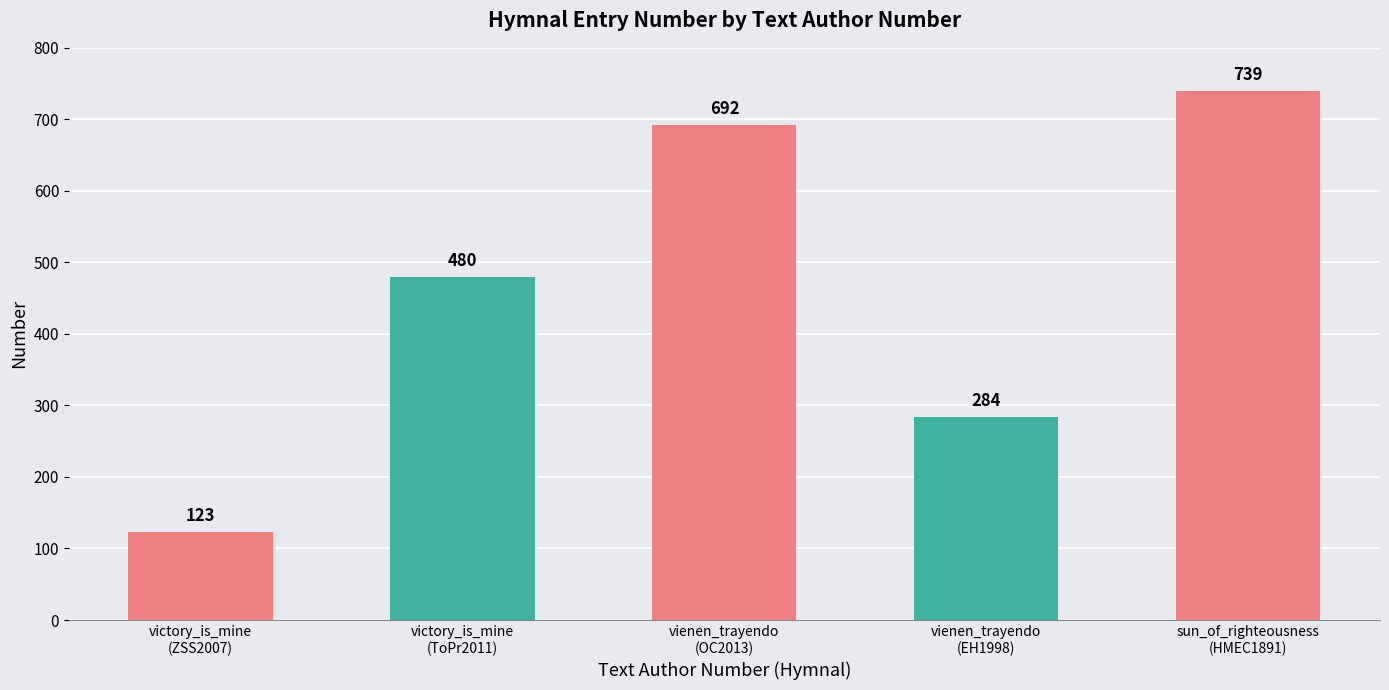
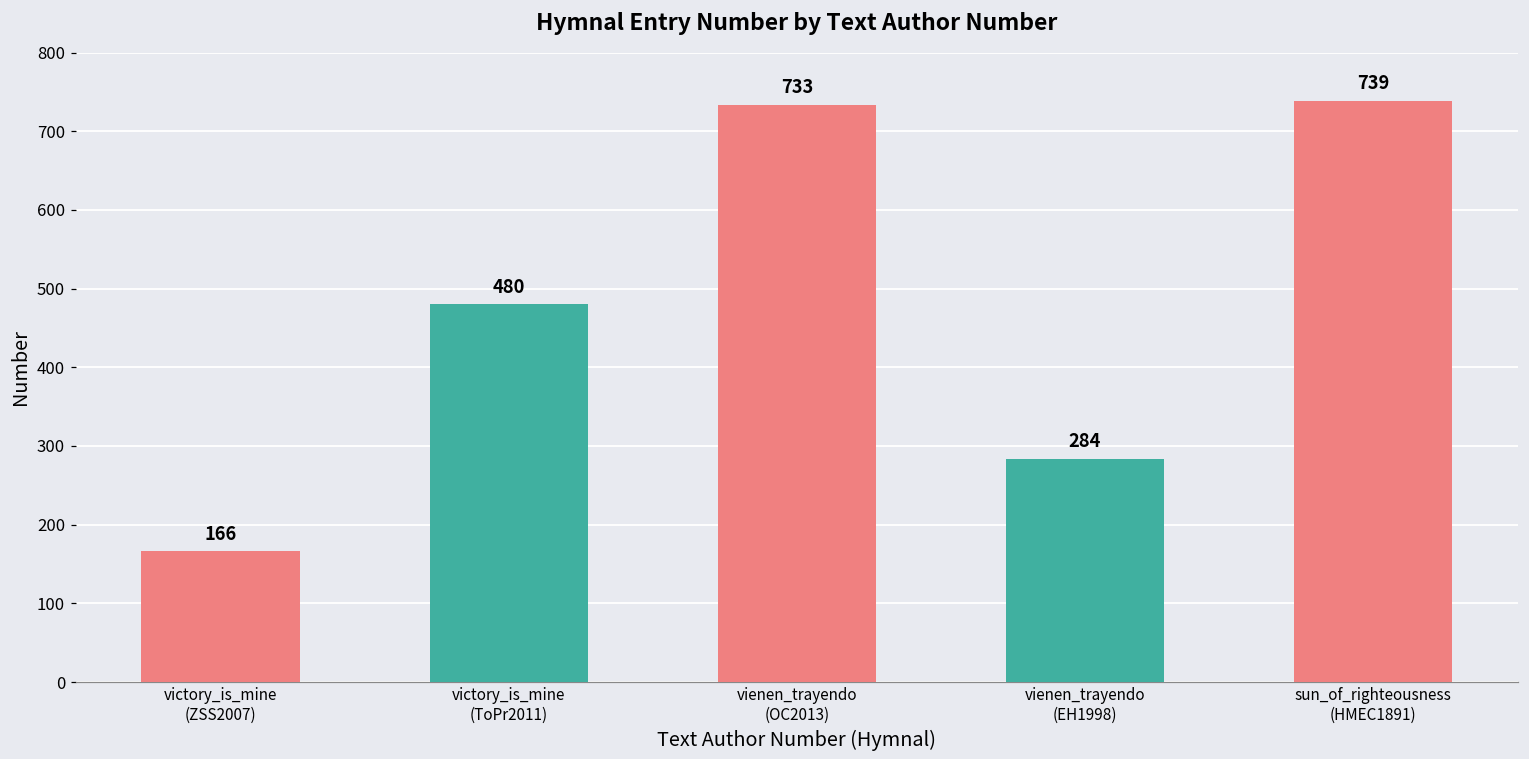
  {
-   "victory_is_mine (ZSS2007)": 123,
+   "victory_is_mine (ZSS2007)": 166,
    "victory_is_mine (ToPr2011)": 480,
-   "vienen_trayendo (OC2013)": 692,
+   "vienen_trayendo (OC2013)": 733,
    "vienen_trayendo (EH1998)": 284,
    "sun_of_righteousness (HMEC1891)": 739
  }
